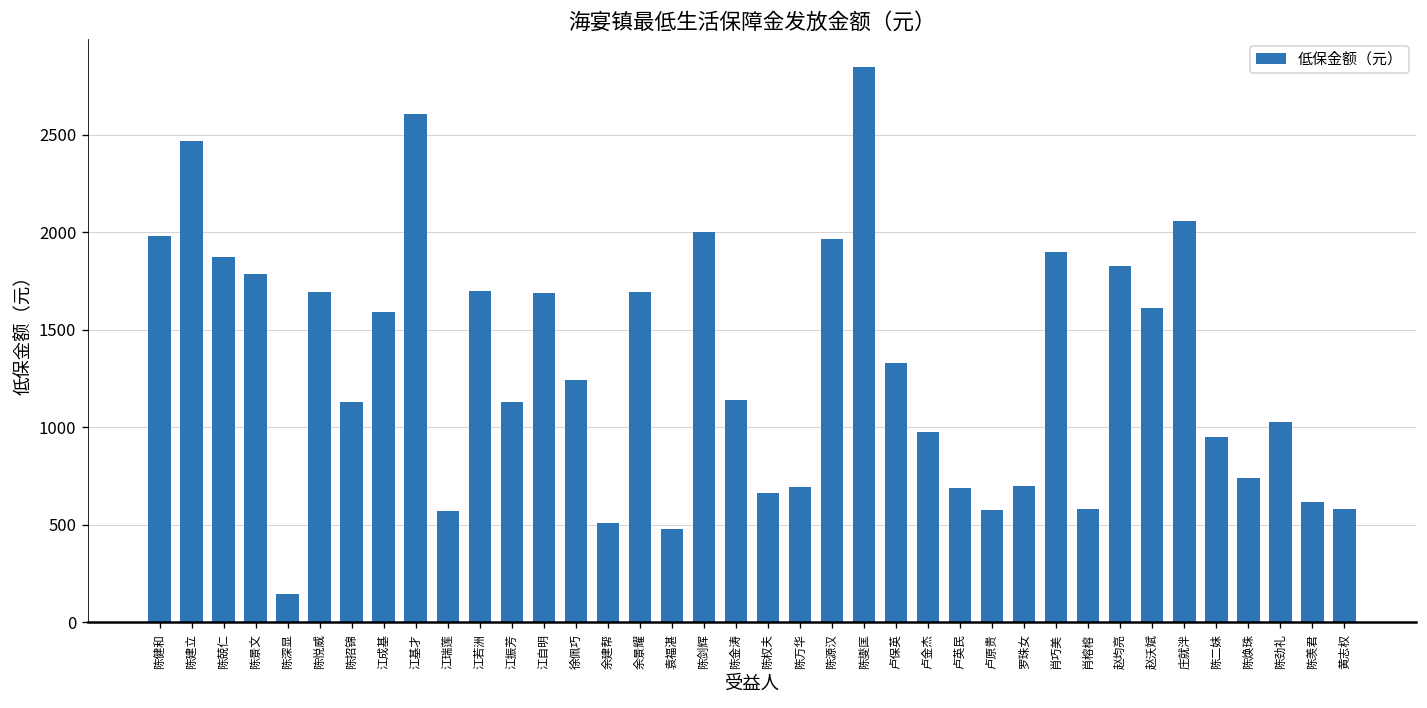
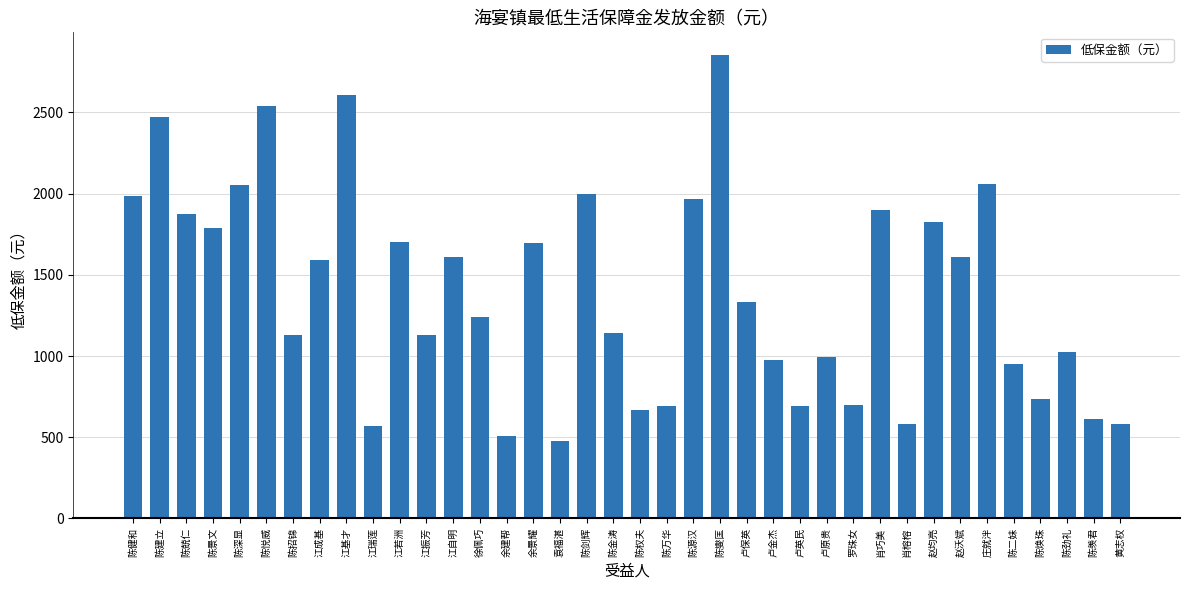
  {
    "陈健和": 1980,
    "陈建立": 2470,
    "陈兢仁": 1880,
    "陈景文": 1790,
-   "陈深显": 150,
-   "陈悦威": 1700,
+   "陈深显": 2050,
+   "陈悦威": 2540,
    "陈招锦": 1130,
    "江成基": 1590,
    "江基才": 2610,
    "江瑞莲": 570,
    "江若洲": 1700,
    "江振芳": 1130,
-   "江自明": 1690,
+   "江自明": 1610,
    "徐佩巧": 1240,
    "余建帮": 510,
    "余景耀": 1690,
    "袁福湛": 480,
    "陈剑辉": 2000,
    "陈金涛": 1140,
    "陈权夫": 670,
    "陈万华": 700,
    "陈源汉": 1970,
    "陈燮匡": 2850,
    "卢保英": 1330,
    "卢金杰": 980,
    "卢英民": 690,
-   "卢原贵": 580,
+   "卢原贵": 990,
    "罗珠女": 700,
    "肖巧美": 1900,
    "肖榕榕": 580,
    "赵均亮": 1830,
    "赵沃斌": 1610,
    "庄就泮": 2060,
    "陈二妹": 950,
    "陈焕珠": 740,
    "陈劲礼": 1030,
    "陈羡君": 610,
    "黄志权": 580
  }
